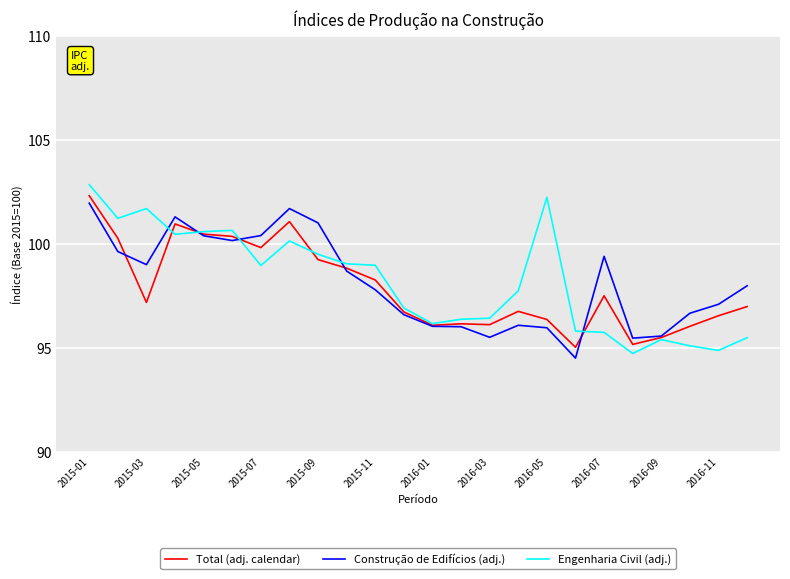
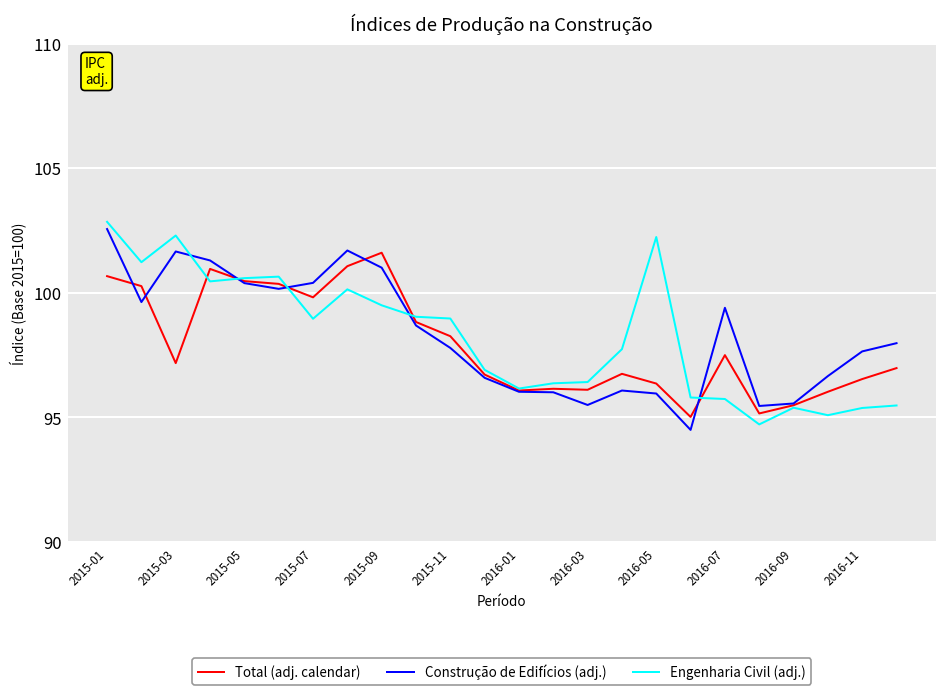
  {
    "Total (adj. calendar)": {
-     "2015-01": 102.3,
+     "2015-01": 100.7,
      "2015-03": 97.2,
      "2015-07": 99.8,
-     "2015-09": 99.2,
+     "2015-09": 101.6,
      "2015-11": 98.3,
      "2016-03": 96.1,
      "2016-05": 96.4,
      "2016-07": 97.5,
      "2016-11": 96.5
    },
    "Construção de Edifícios (adj.)": {
-     "2015-01": 102.0,
-     "2015-03": 99.0,
+     "2015-01": 102.6,
+     "2015-03": 101.7,
      "2015-07": 100.4,
      "2015-09": 101.0,
      "2015-11": 97.8,
      "2016-03": 95.5,
      "2016-05": 96.0,
      "2016-07": 99.4,
-     "2016-11": 97.1
+     "2016-11": 97.7
    },
    "Engenharia Civil (adj.)": {
      "2015-01": 102.9,
-     "2015-03": 101.7,
+     "2015-03": 102.3,
      "2015-07": 99.0,
      "2015-09": 99.5,
      "2015-11": 99.0,
      "2016-03": 96.4,
      "2016-05": 102.2,
      "2016-07": 95.7,
-     "2016-11": 94.9
+     "2016-11": 95.4
    }
  }
